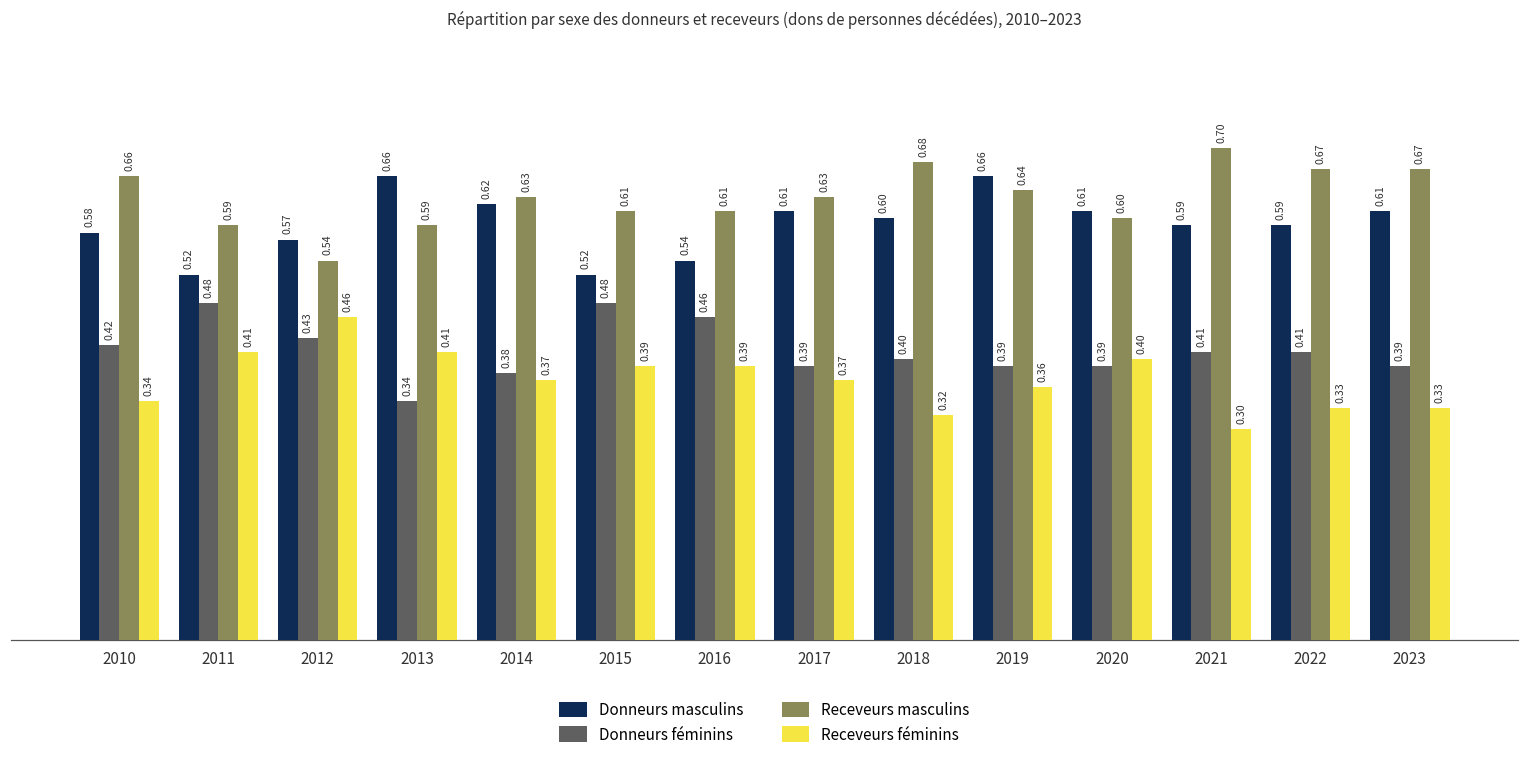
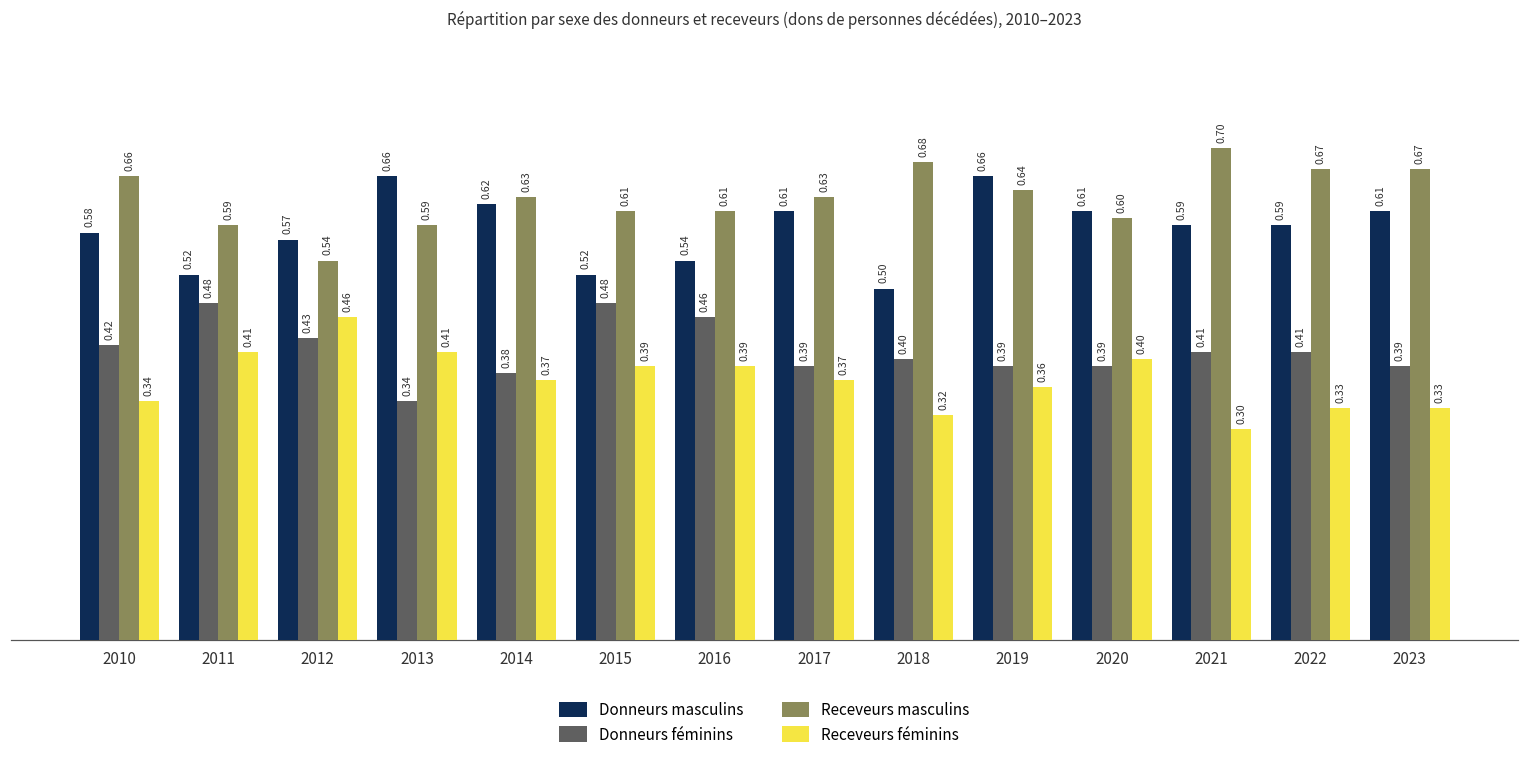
  {
    "Donneurs masculins": {
      "2010": 0.58,
      "2011": 0.52,
      "2012": 0.57,
      "2013": 0.66,
      "2014": 0.62,
      "2015": 0.52,
      "2016": 0.54,
      "2017": 0.61,
-     "2018": 0.60,
+     "2018": 0.50,
      "2019": 0.66,
      "2020": 0.61,
      "2021": 0.59,
      "2022": 0.59,
      "2023": 0.61
    },
    "Donneurs féminins": {
      "2010": 0.42,
      "2011": 0.48,
      "2012": 0.43,
      "2013": 0.34,
      "2014": 0.38,
      "2015": 0.48,
      "2016": 0.46,
      "2017": 0.39,
      "2018": 0.40,
      "2019": 0.39,
      "2020": 0.39,
      "2021": 0.41,
      "2022": 0.41,
      "2023": 0.39
    },
    "Receveurs masculins": {
      "2010": 0.66,
      "2011": 0.59,
      "2012": 0.54,
      "2013": 0.59,
      "2014": 0.63,
      "2015": 0.61,
      "2016": 0.61,
      "2017": 0.63,
      "2018": 0.68,
      "2019": 0.64,
      "2020": 0.60,
      "2021": 0.70,
      "2022": 0.67,
      "2023": 0.67
    },
    "Receveurs féminins": {
      "2010": 0.34,
      "2011": 0.41,
      "2012": 0.46,
      "2013": 0.41,
      "2014": 0.37,
      "2015": 0.39,
      "2016": 0.39,
      "2017": 0.37,
      "2018": 0.32,
      "2019": 0.36,
      "2020": 0.40,
      "2021": 0.30,
      "2022": 0.33,
      "2023": 0.33
    }
  }
